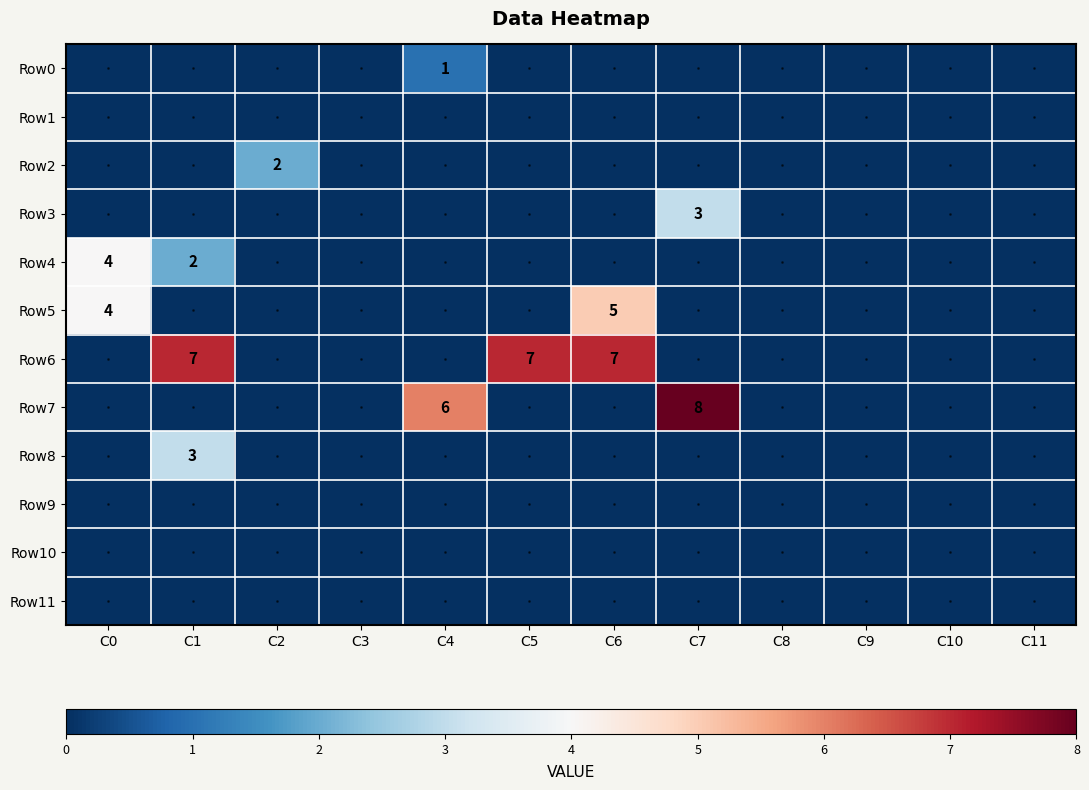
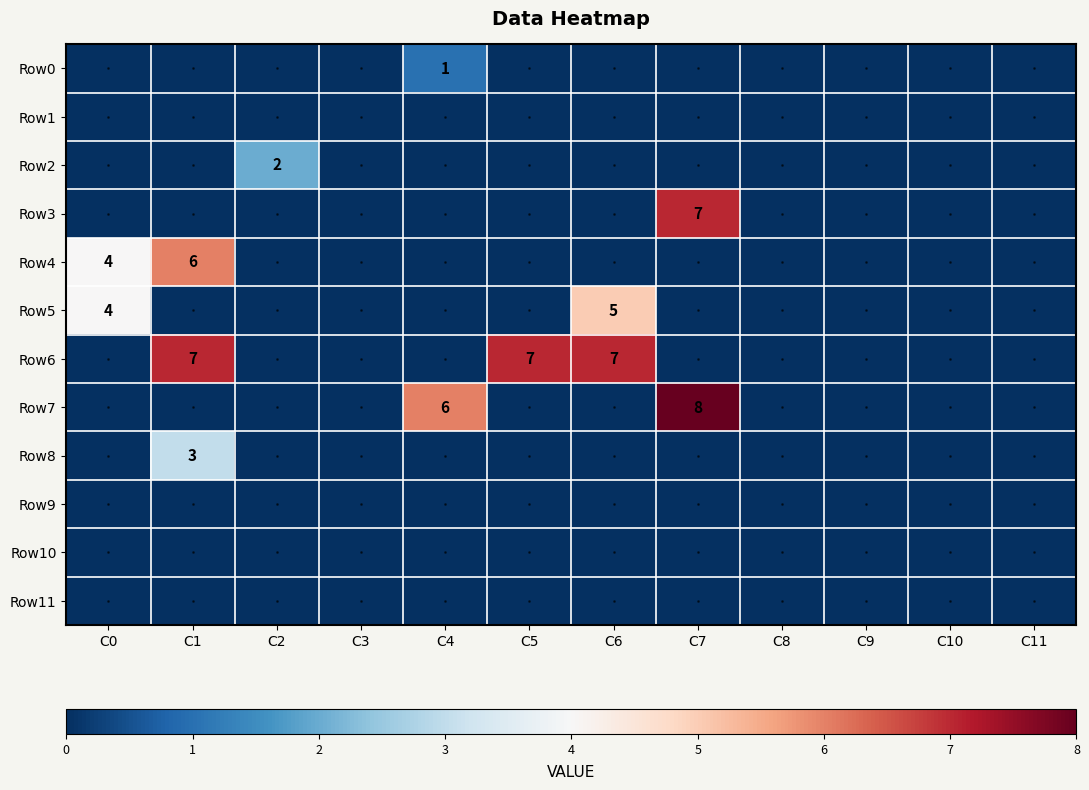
  {
    "Row0": {
      "C4": 1
    },
    "Row2": {
      "C2": 2
    },
    "Row3": {
-     "C7": 3
+     "C7": 7
    },
    "Row4": {
      "C0": 4,
-     "C1": 2
+     "C1": 6
    },
    "Row5": {
      "C0": 4,
      "C6": 5
    },
    "Row6": {
      "C1": 7,
      "C5": 7,
      "C6": 7
    },
    "Row7": {
      "C4": 6,
      "C7": 8
    },
    "Row8": {
      "C1": 3
    }
  }
